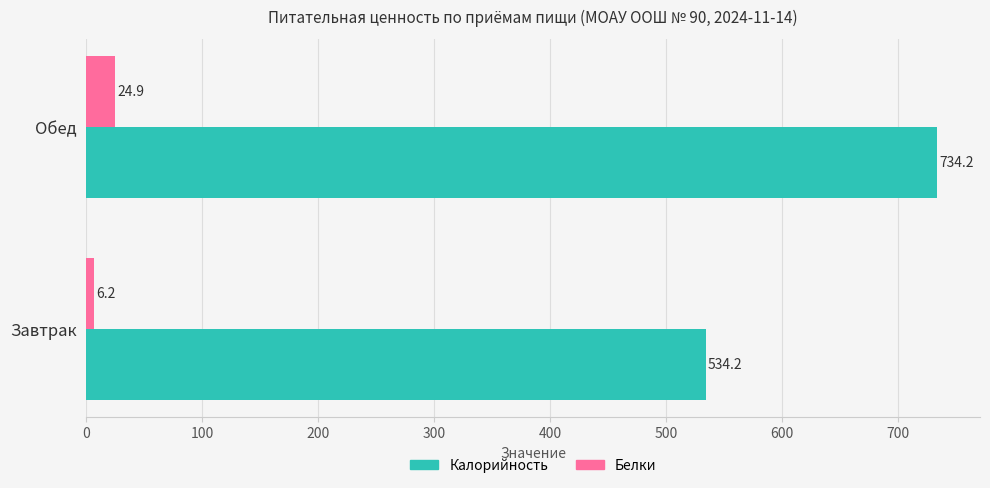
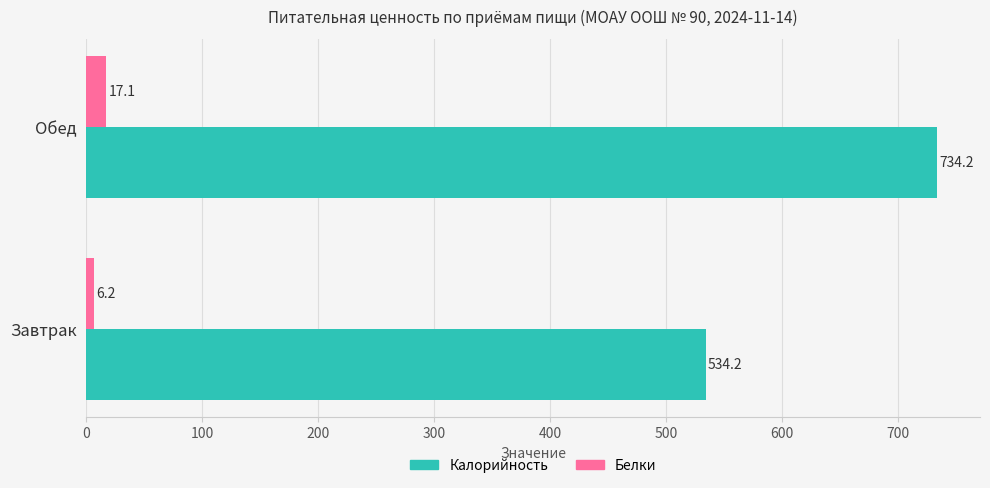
  {
    "Калорийность": {
      "Обед": 734.2,
      "Завтрак": 534.2
    },
    "Белки": {
-     "Обед": 24.9,
+     "Обед": 17.1,
      "Завтрак": 6.2
    }
  }
